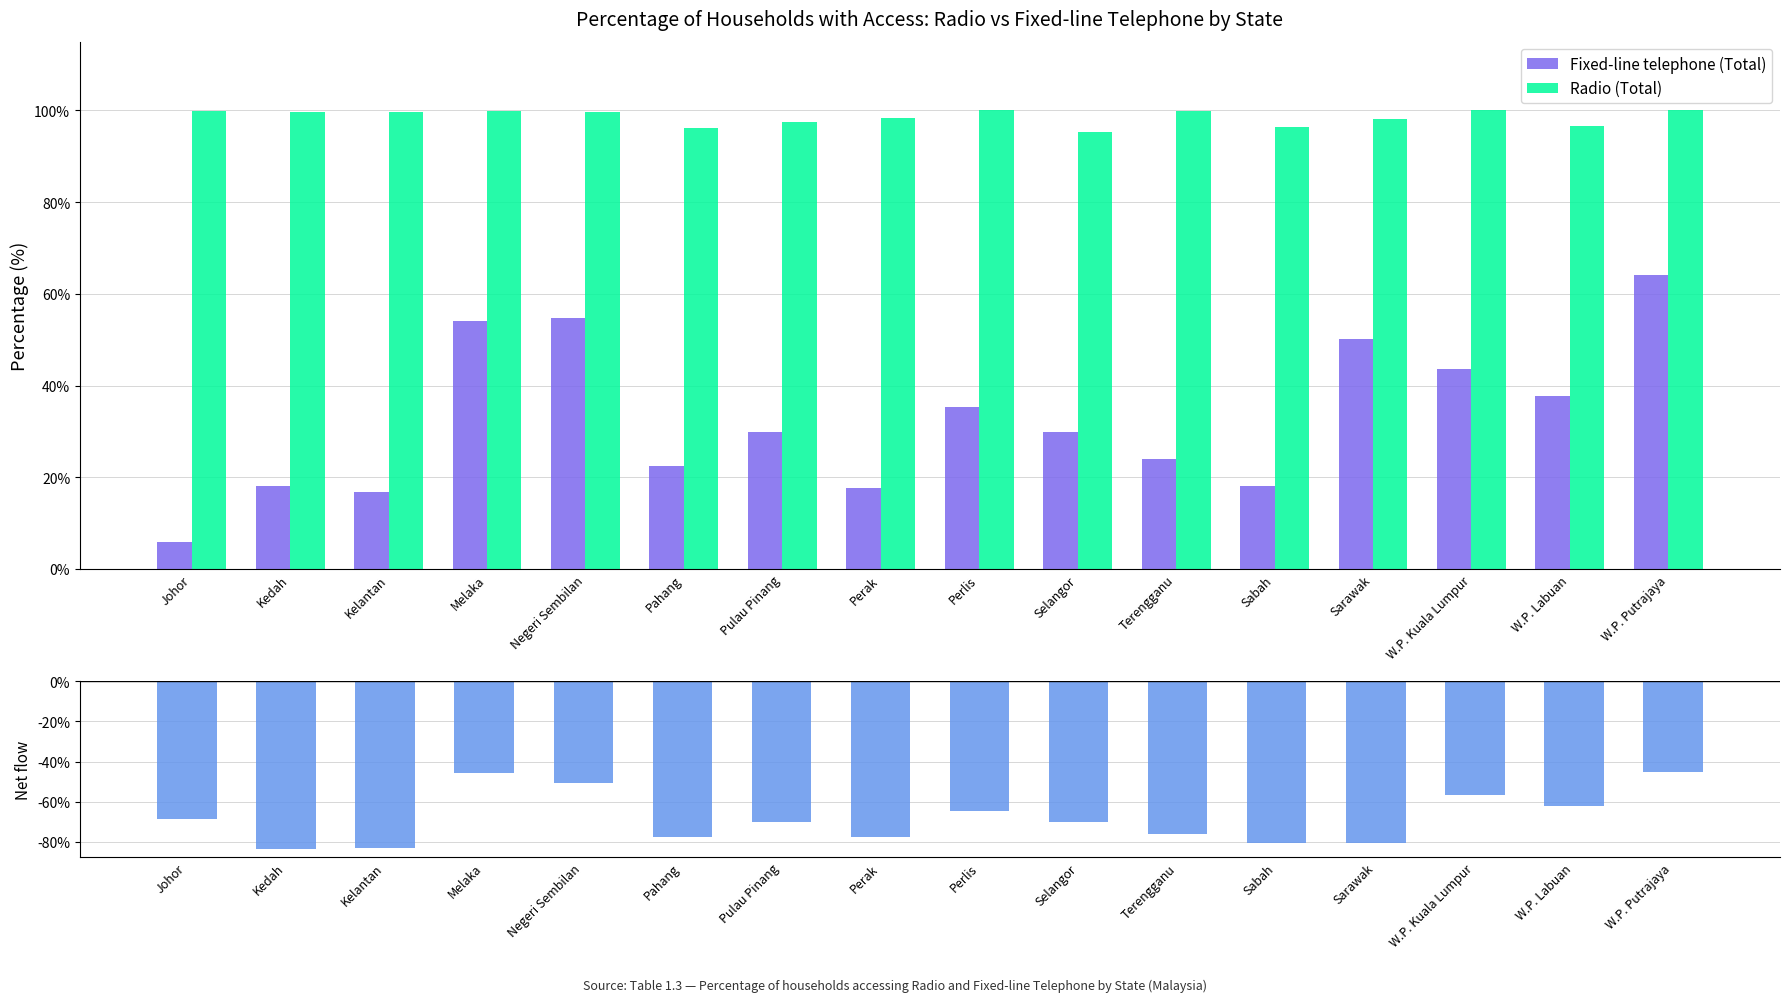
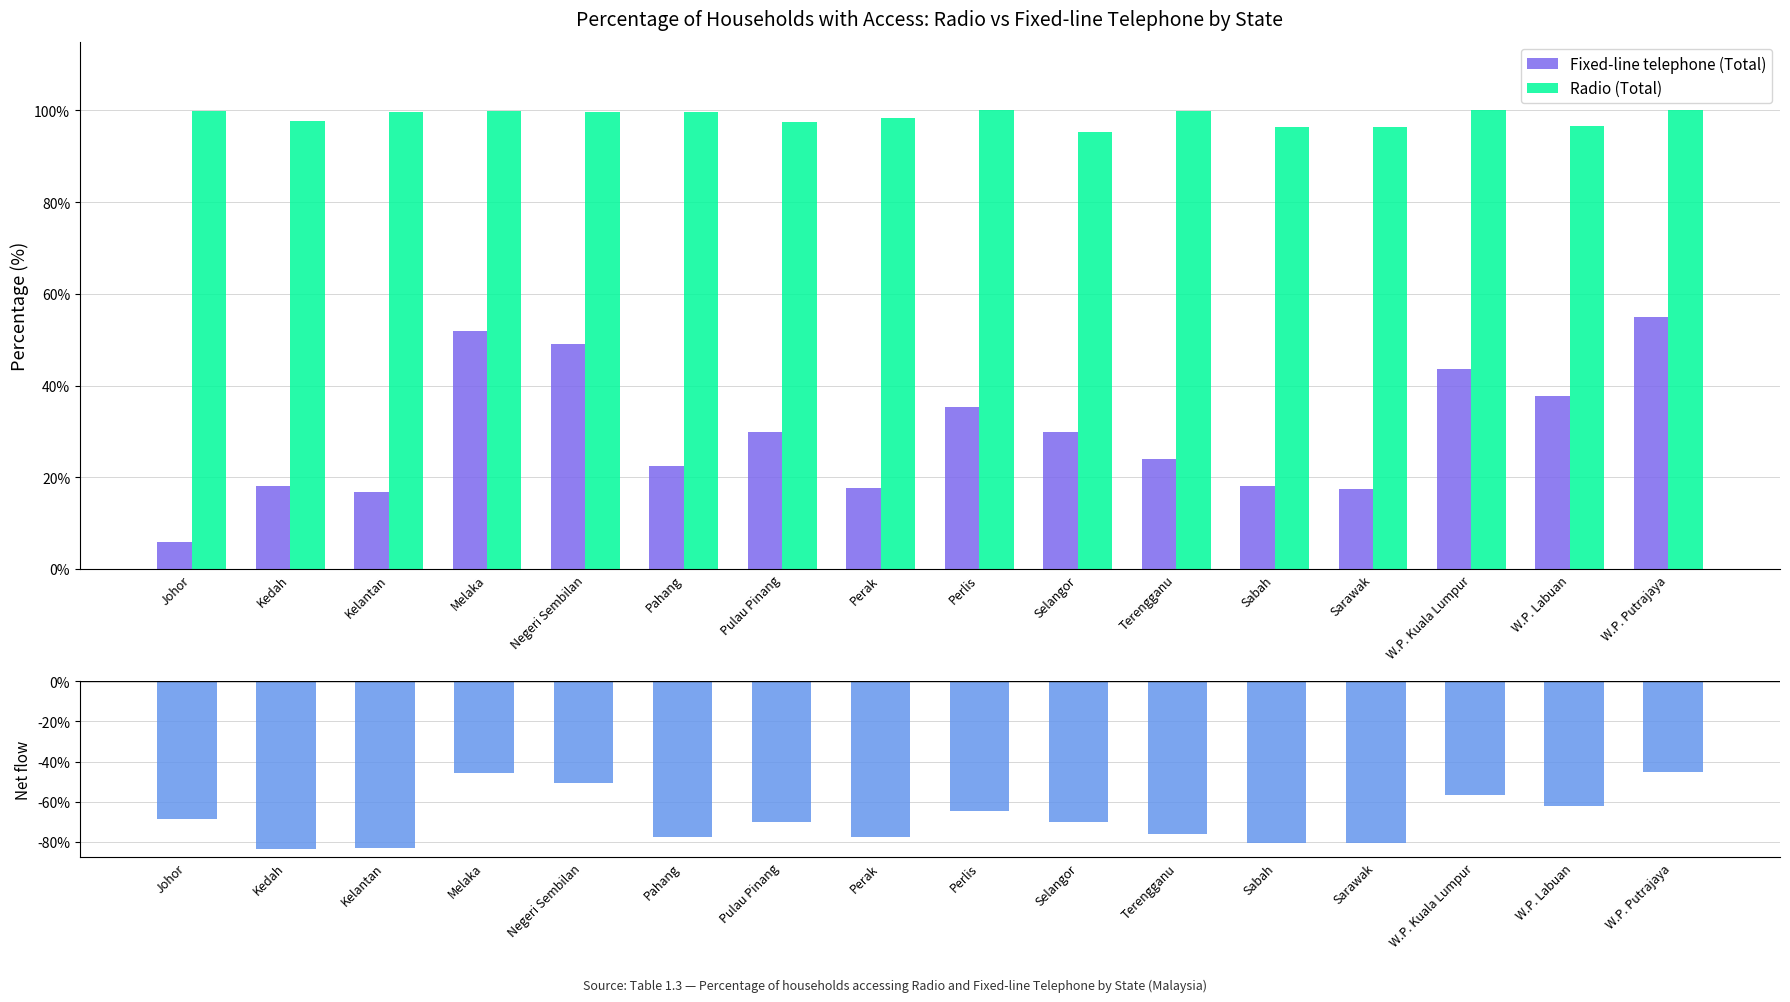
  {
    "Percentage of Households with Access: Radio vs Fixed-line Telephone by State": {
      "Fixed-line telephone (Total)": {
        "Johor": "6%",
        "Kedah": "18%",
        "Kelantan": "17%",
-       "Melaka": "54%",
-       "Negeri Sembilan": "55%",
+       "Melaka": "52%",
+       "Negeri Sembilan": "49%",
        "Pahang": "22%",
        "Pulau Pinang": "30%",
        "Perak": "18%",
        "Perlis": "35%",
        "Selangor": "30%",
        "Terengganu": "24%",
        "Sabah": "18%",
-       "Sarawak": "50%",
+       "Sarawak": "17%",
        "W.P. Kuala Lumpur": "44%",
        "W.P. Labuan": "38%",
-       "W.P. Putrajaya": "64%"
+       "W.P. Putrajaya": "55%"
      },
      "Radio (Total)": {
        "Johor": "100%",
-       "Kedah": "100%",
+       "Kedah": "98%",
        "Kelantan": "100%",
        "Melaka": "100%",
        "Negeri Sembilan": "100%",
-       "Pahang": "96%",
+       "Pahang": "100%",
        "Pulau Pinang": "97%",
        "Perak": "98%",
        "Perlis": "100%",
        "Selangor": "95%",
        "Terengganu": "100%",
        "Sabah": "96%",
-       "Sarawak": "98%",
+       "Sarawak": "96%",
        "W.P. Kuala Lumpur": "100%",
        "W.P. Labuan": "97%",
        "W.P. Putrajaya": "100%"
      }
    }
  }
